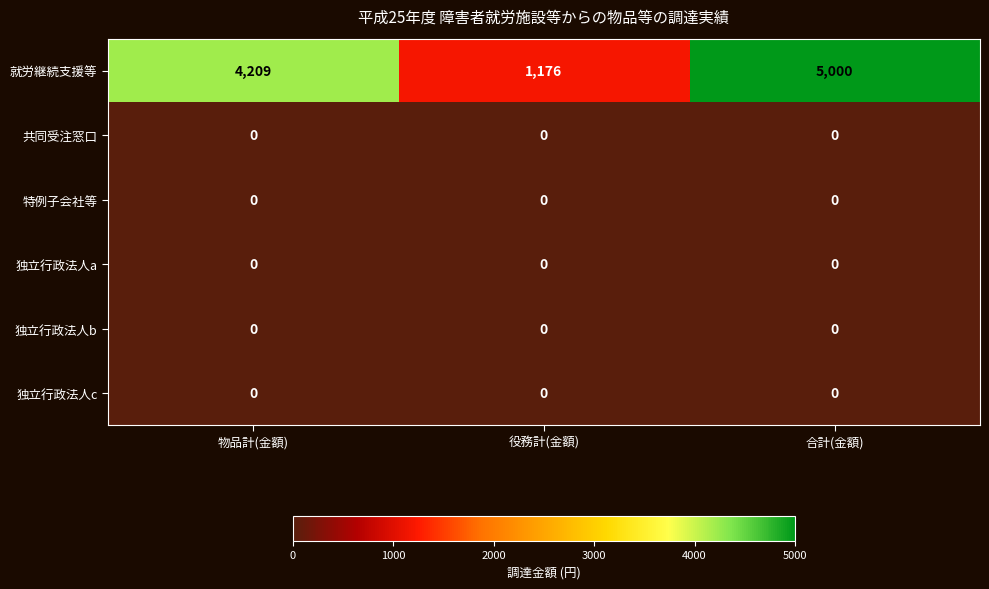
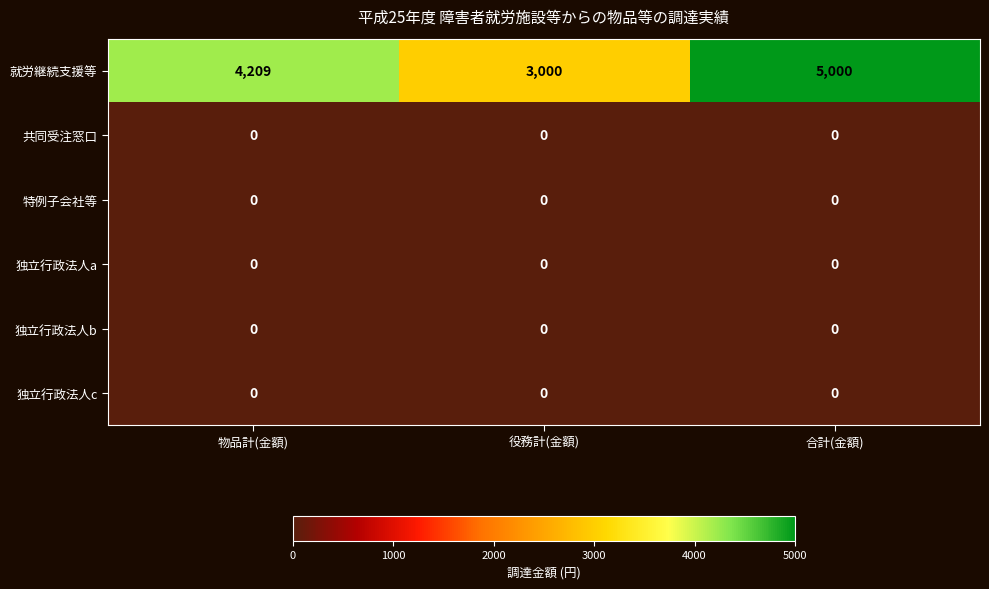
  {
    "就労継続支援等": {
      "物品計(金額)": "4,209",
-     "役務計(金額)": "1,176",
+     "役務計(金額)": "3,000",
      "合計(金額)": "5,000"
    },
    "共同受注窓口": {
      "物品計(金額)": "0",
      "役務計(金額)": "0",
      "合計(金額)": "0"
    },
    "特例子会社等": {
      "物品計(金額)": "0",
      "役務計(金額)": "0",
      "合計(金額)": "0"
    },
    "独立行政法人a": {
      "物品計(金額)": "0",
      "役務計(金額)": "0",
      "合計(金額)": "0"
    },
    "独立行政法人b": {
      "物品計(金額)": "0",
      "役務計(金額)": "0",
      "合計(金額)": "0"
    },
    "独立行政法人c": {
      "物品計(金額)": "0",
      "役務計(金額)": "0",
      "合計(金額)": "0"
    }
  }
